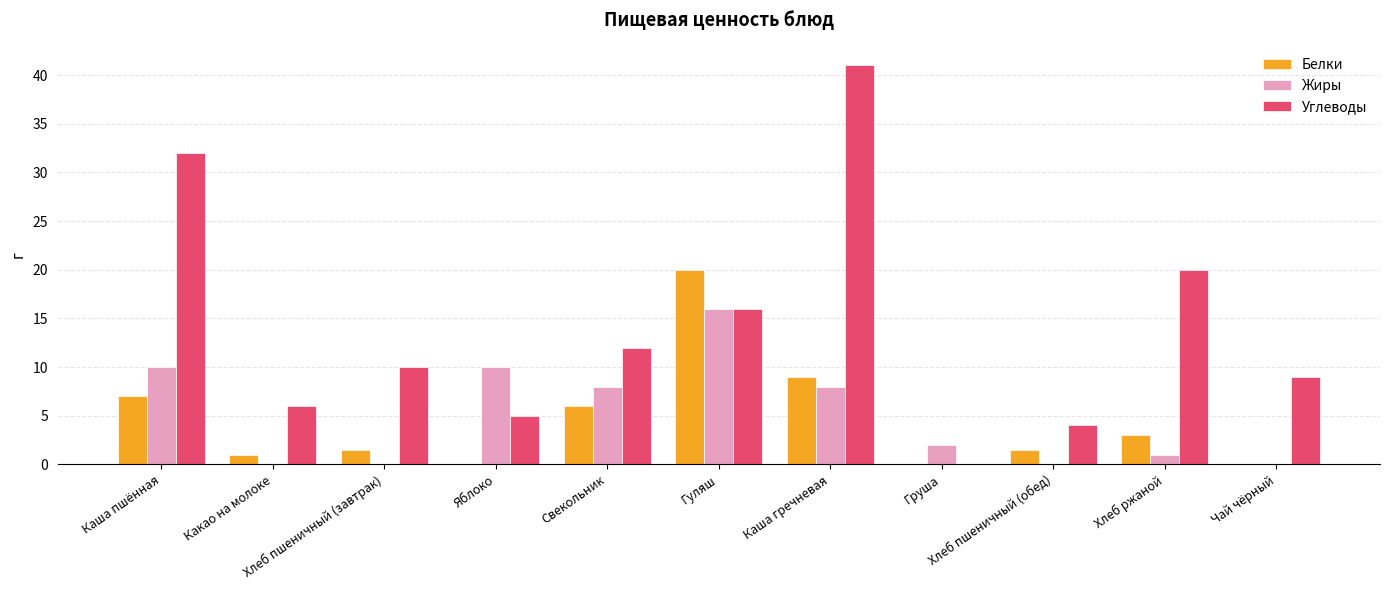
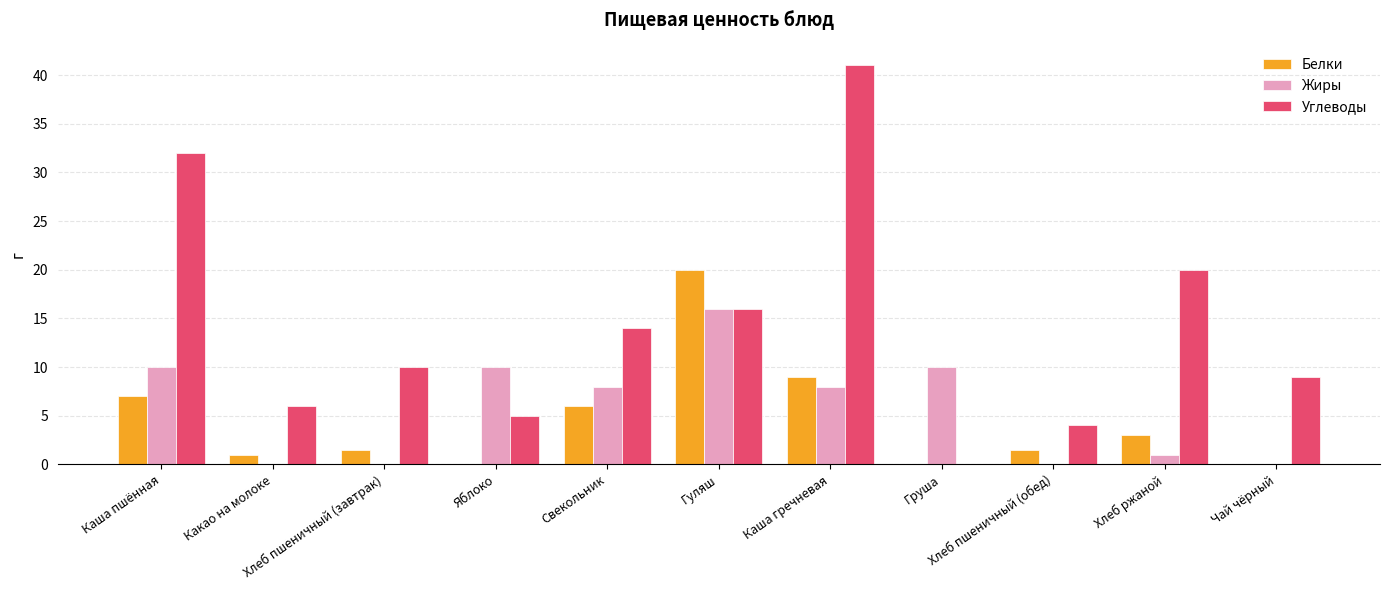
  {
    "Белки": {
      "Каша пшённая": 7,
      "Какао на молоке": 1,
      "Хлеб пшеничный (завтрак)": 2,
      "Яблоко": 0,
      "Свекольник": 6,
      "Гуляш": 20,
      "Каша гречневая": 9,
      "Груша": 0,
      "Хлеб пшеничный (обед)": 2,
      "Хлеб ржаной": 3,
      "Чай чёрный": 0
    },
    "Жиры": {
      "Каша пшённая": 10,
      "Какао на молоке": 0,
      "Хлеб пшеничный (завтрак)": 0,
      "Яблоко": 10,
      "Свекольник": 8,
      "Гуляш": 16,
      "Каша гречневая": 8,
-     "Груша": 2,
+     "Груша": 10,
      "Хлеб пшеничный (обед)": 0,
      "Хлеб ржаной": 1,
      "Чай чёрный": 0
    },
    "Углеводы": {
      "Каша пшённая": 32,
      "Какао на молоке": 6,
      "Хлеб пшеничный (завтрак)": 10,
      "Яблоко": 5,
-     "Свекольник": 12,
+     "Свекольник": 14,
      "Гуляш": 16,
      "Каша гречневая": 41,
      "Груша": 0,
      "Хлеб пшеничный (обед)": 4,
      "Хлеб ржаной": 20,
      "Чай чёрный": 9
    }
  }
